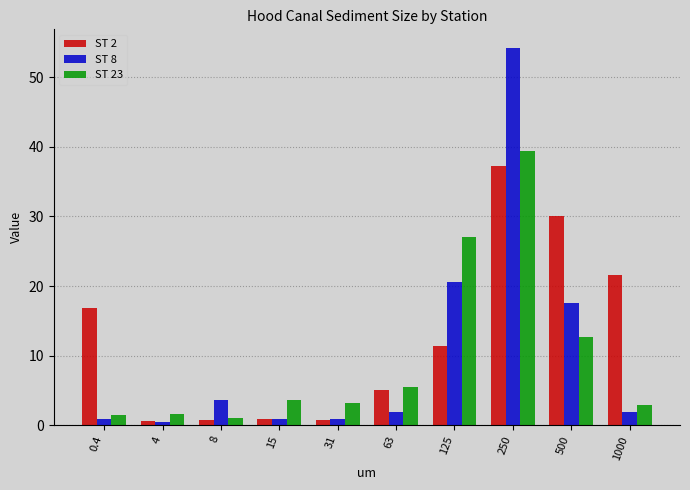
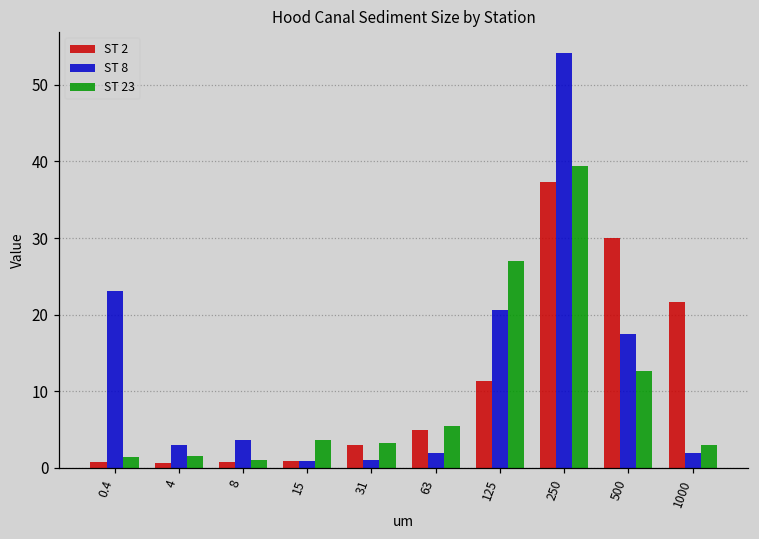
  {
    "ST 2": {
-     "0.4": 17,
+     "0.4": 1,
      "4": 1,
      "8": 1,
      "15": 1,
-     "31": 1,
+     "31": 3,
      "63": 5,
      "125": 11,
      "250": 37,
      "500": 30,
      "1000": 22
    },
    "ST 8": {
-     "0.4": 1,
-     "4": 1,
+     "0.4": 23,
+     "4": 3,
      "8": 4,
      "15": 1,
      "31": 1,
      "63": 2,
      "125": 21,
      "250": 54,
      "500": 18,
      "1000": 2
    },
    "ST 23": {
      "0.4": 1,
      "4": 2,
      "8": 1,
      "15": 4,
      "31": 3,
      "63": 5,
      "125": 27,
      "250": 39,
      "500": 13,
      "1000": 3
    }
  }
